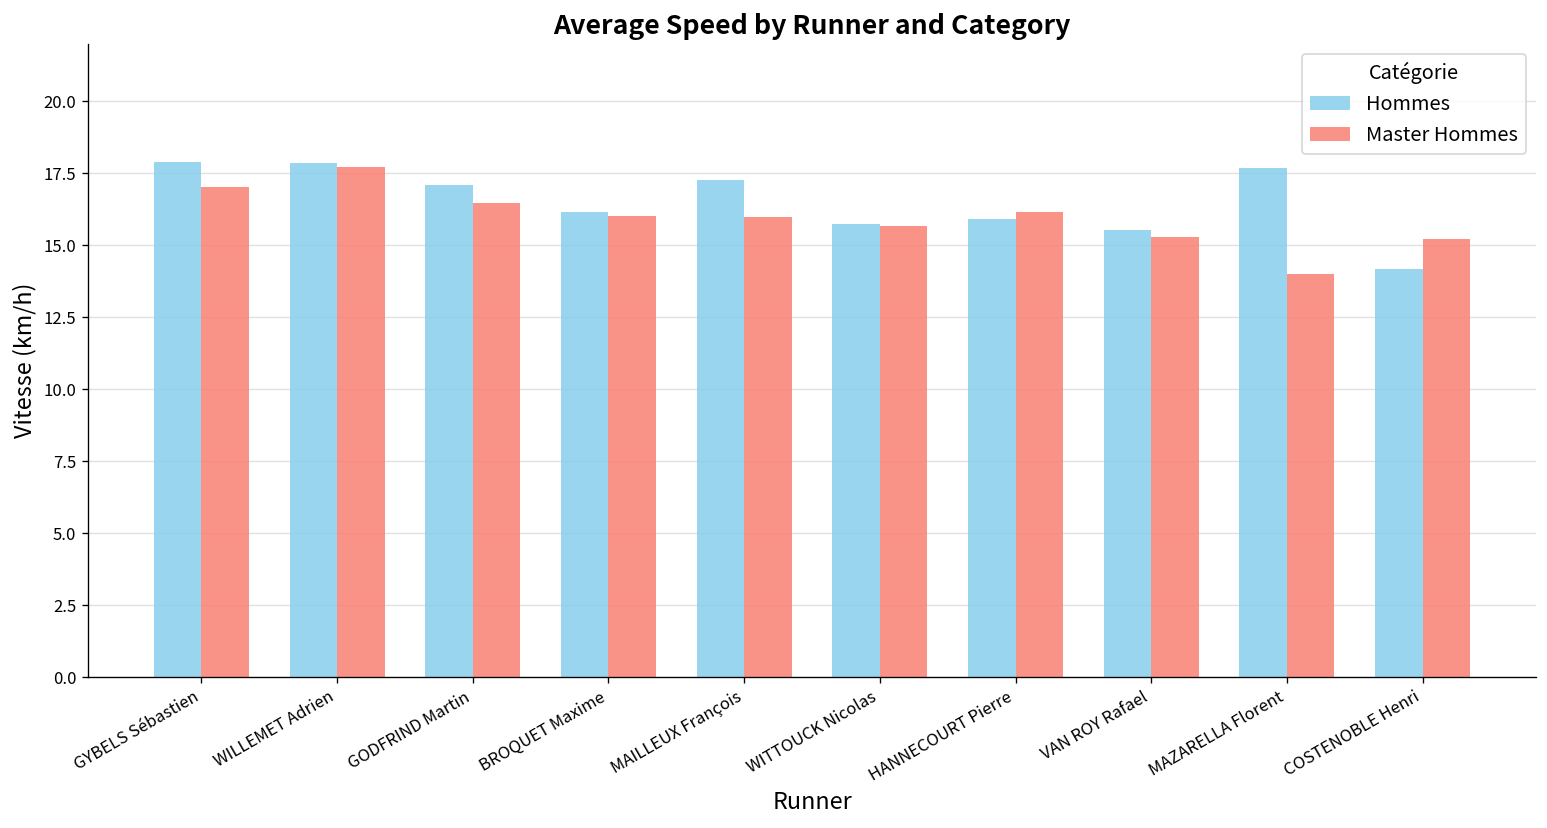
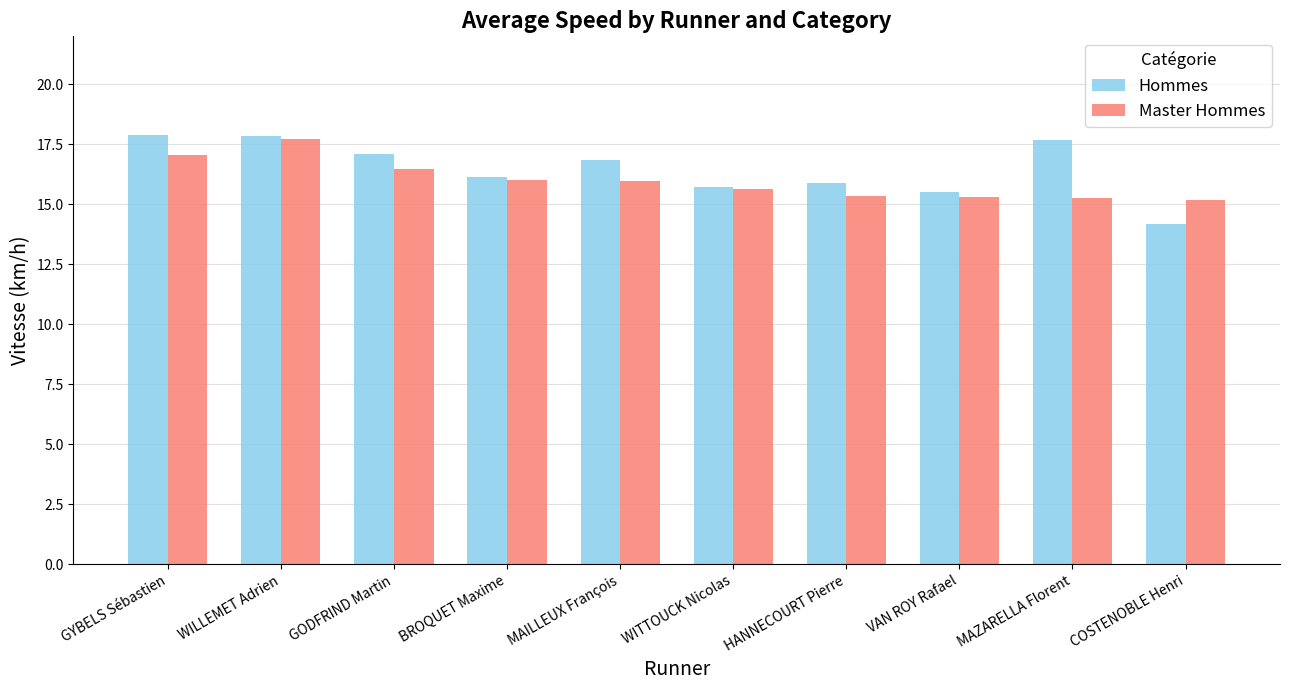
  {
    "Hommes": {
      "GYBELS Sébastien": 17.9,
      "WILLEMET Adrien": 17.9,
      "GODFRIND Martin": 17.1,
      "BROQUET Maxime": 16.2,
-     "MAILLEUX François": 17.3,
+     "MAILLEUX François": 16.9,
      "WITTOUCK Nicolas": 15.7,
      "HANNECOURT Pierre": 15.9,
      "VAN ROY Rafael": 15.5,
      "MAZARELLA Florent": 17.7,
      "COSTENOBLE Henri": 14.2
    },
    "Master Hommes": {
      "GYBELS Sébastien": 17.0,
      "WILLEMET Adrien": 17.7,
      "GODFRIND Martin": 16.5,
      "BROQUET Maxime": 16.0,
      "MAILLEUX François": 16.0,
      "WITTOUCK Nicolas": 15.7,
-     "HANNECOURT Pierre": 16.1,
+     "HANNECOURT Pierre": 15.3,
      "VAN ROY Rafael": 15.3,
-     "MAZARELLA Florent": 14.0,
+     "MAZARELLA Florent": 15.3,
      "COSTENOBLE Henri": 15.2
    }
  }
